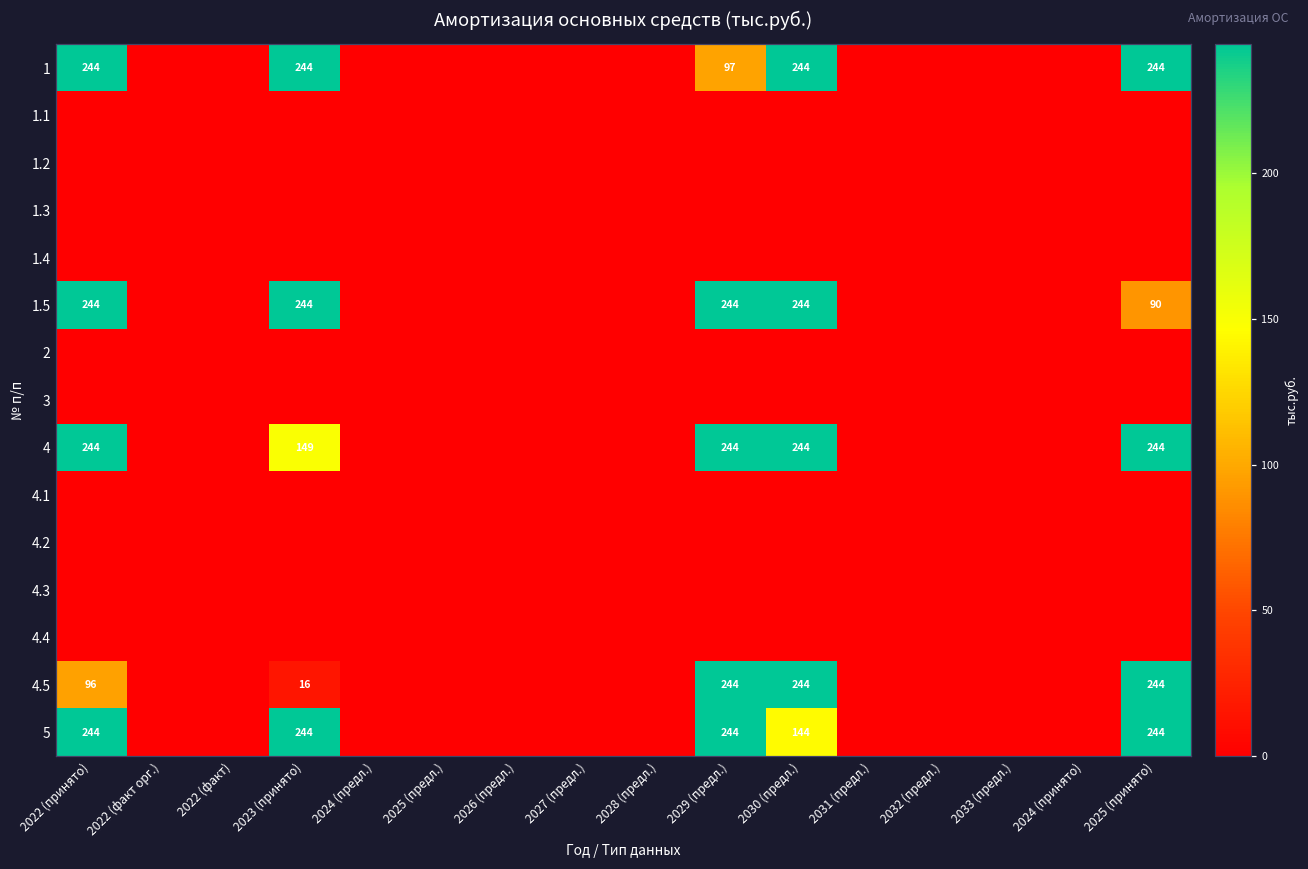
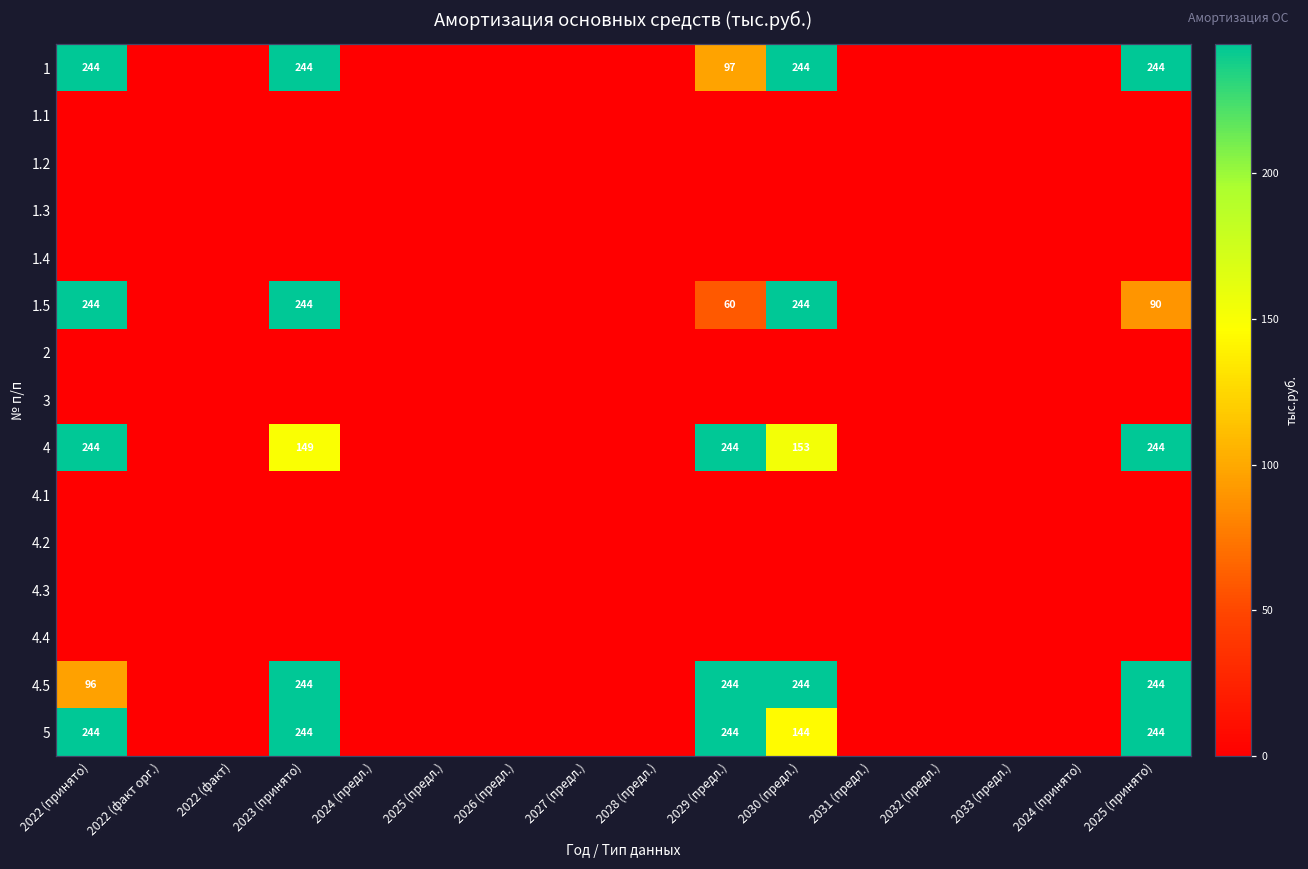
  {
    "1": {
      "2022 (принято)": 244,
      "2023 (принято)": 244,
      "2029 (предл.)": 97,
      "2030 (предл.)": 244,
      "2025 (принято)": 244
    },
    "1.5": {
      "2022 (принято)": 244,
      "2023 (принято)": 244,
-     "2029 (предл.)": 244,
+     "2029 (предл.)": 60,
      "2030 (предл.)": 244,
      "2025 (принято)": 90
    },
    "4": {
      "2022 (принято)": 244,
      "2023 (принято)": 149,
      "2029 (предл.)": 244,
-     "2030 (предл.)": 244,
+     "2030 (предл.)": 153,
      "2025 (принято)": 244
    },
    "4.5": {
      "2022 (принято)": 96,
-     "2023 (принято)": 16,
+     "2023 (принято)": 244,
      "2029 (предл.)": 244,
      "2030 (предл.)": 244,
      "2025 (принято)": 244
    },
    "5": {
      "2022 (принято)": 244,
      "2023 (принято)": 244,
      "2029 (предл.)": 244,
      "2030 (предл.)": 144,
      "2025 (принято)": 244
    }
  }
